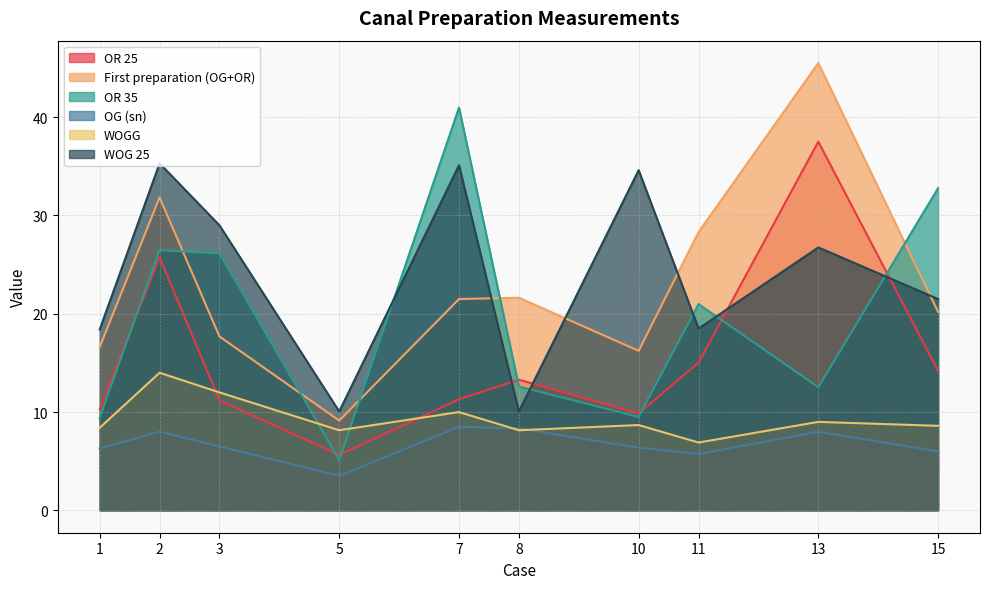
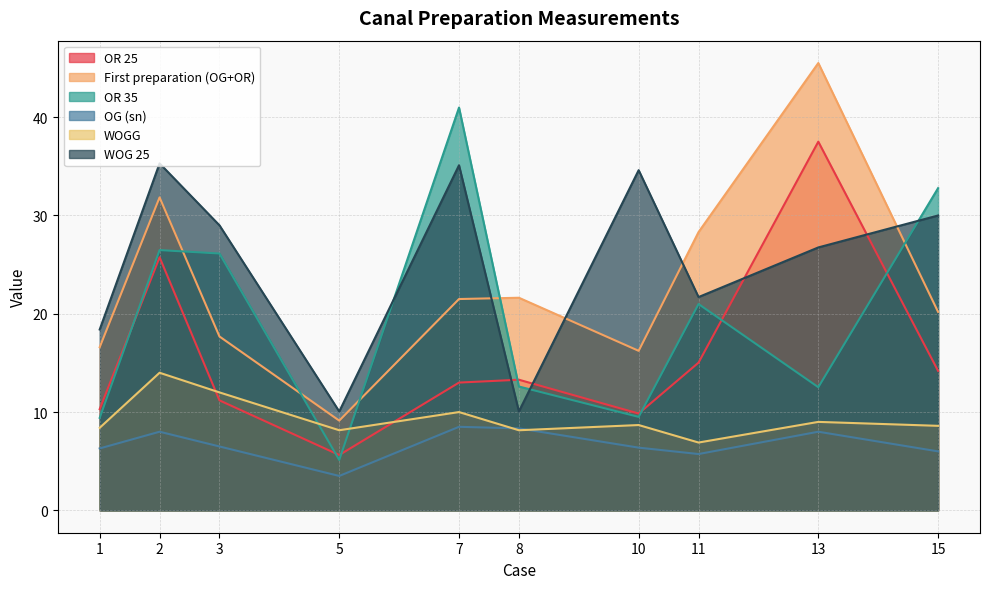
  {
    "OR 25": {
      "1": 10,
      "2": 26,
      "3": 11,
      "5": 6,
-     "7": 11,
+     "7": 13,
      "8": 13,
      "10": 10,
      "11": 15,
      "13": 38,
      "15": 14
    },
    "WOG 25": {
      "1": 18,
      "3": 29,
      "5": 10,
      "7": 35,
      "8": 10,
      "10": 35,
-     "11": 19,
+     "11": 22,
      "13": 27,
-     "15": 22
+     "15": 30
    }
  }
